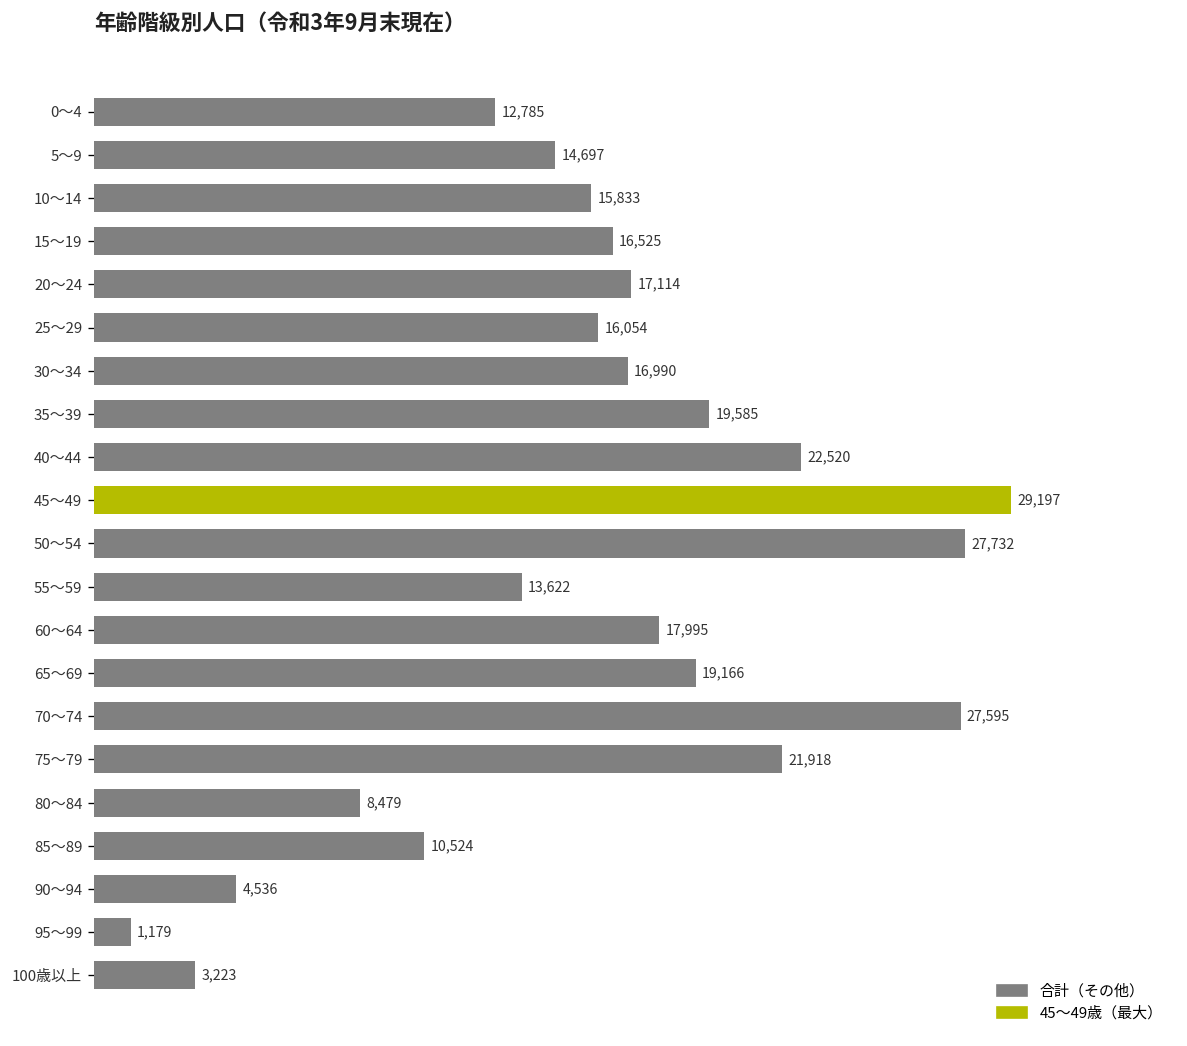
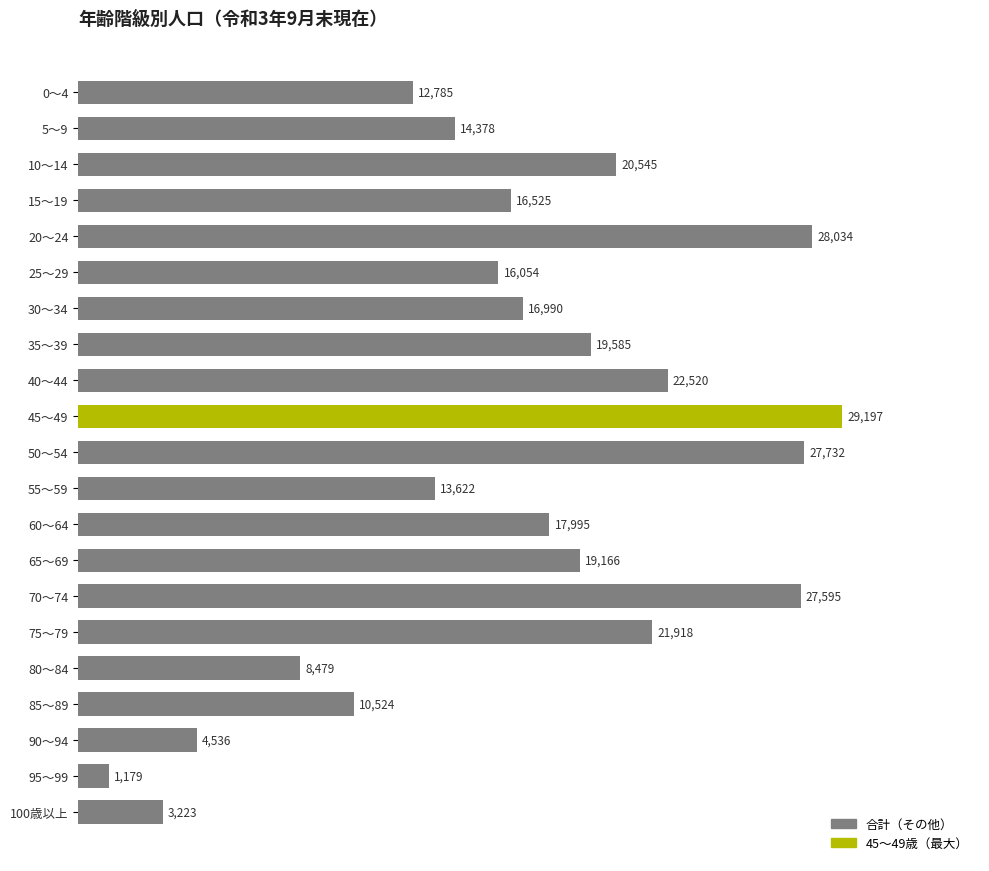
  {
    "0～4": "12,785",
-   "5～9": "14,697",
-   "10～14": "15,833",
+   "5～9": "14,378",
+   "10～14": "20,545",
    "15～19": "16,525",
-   "20～24": "17,114",
+   "20～24": "28,034",
    "25～29": "16,054",
    "30～34": "16,990",
    "35～39": "19,585",
    "40～44": "22,520",
    "45～49": "29,197",
    "50～54": "27,732",
    "55～59": "13,622",
    "60～64": "17,995",
    "65～69": "19,166",
    "70～74": "27,595",
    "75～79": "21,918",
    "80～84": "8,479",
    "85～89": "10,524",
    "90～94": "4,536",
    "95～99": "1,179",
    "100歳以上": "3,223"
  }
